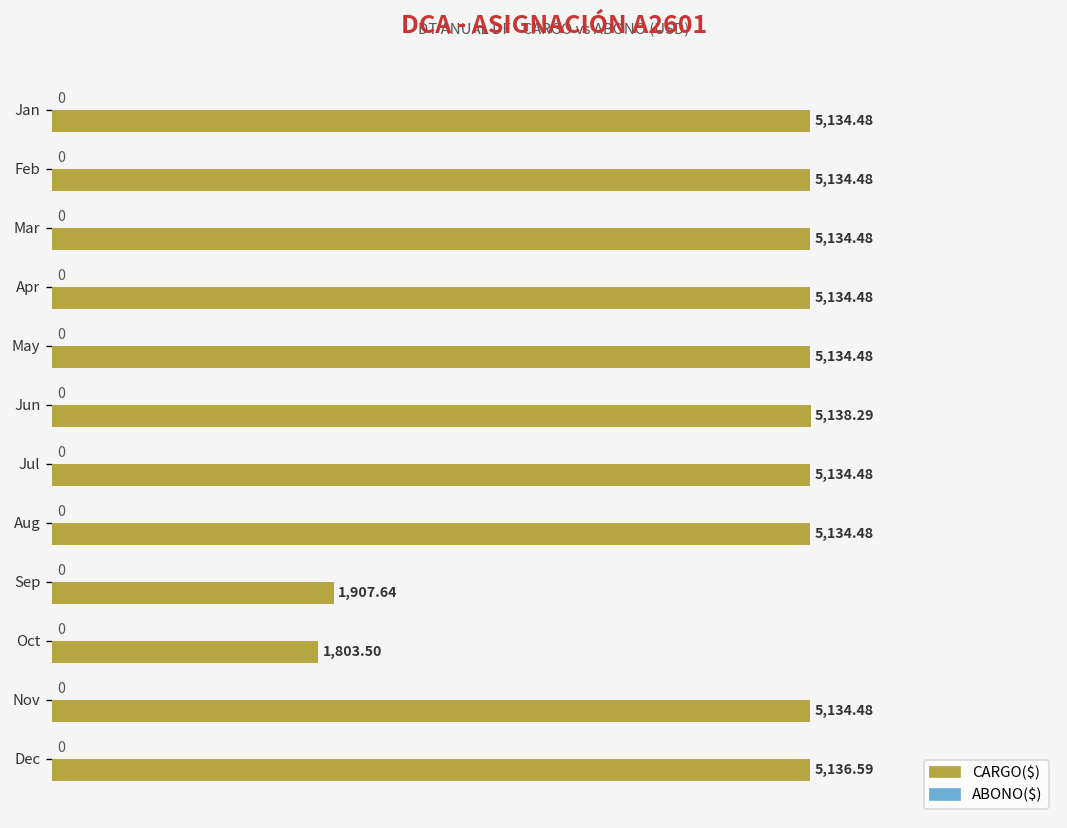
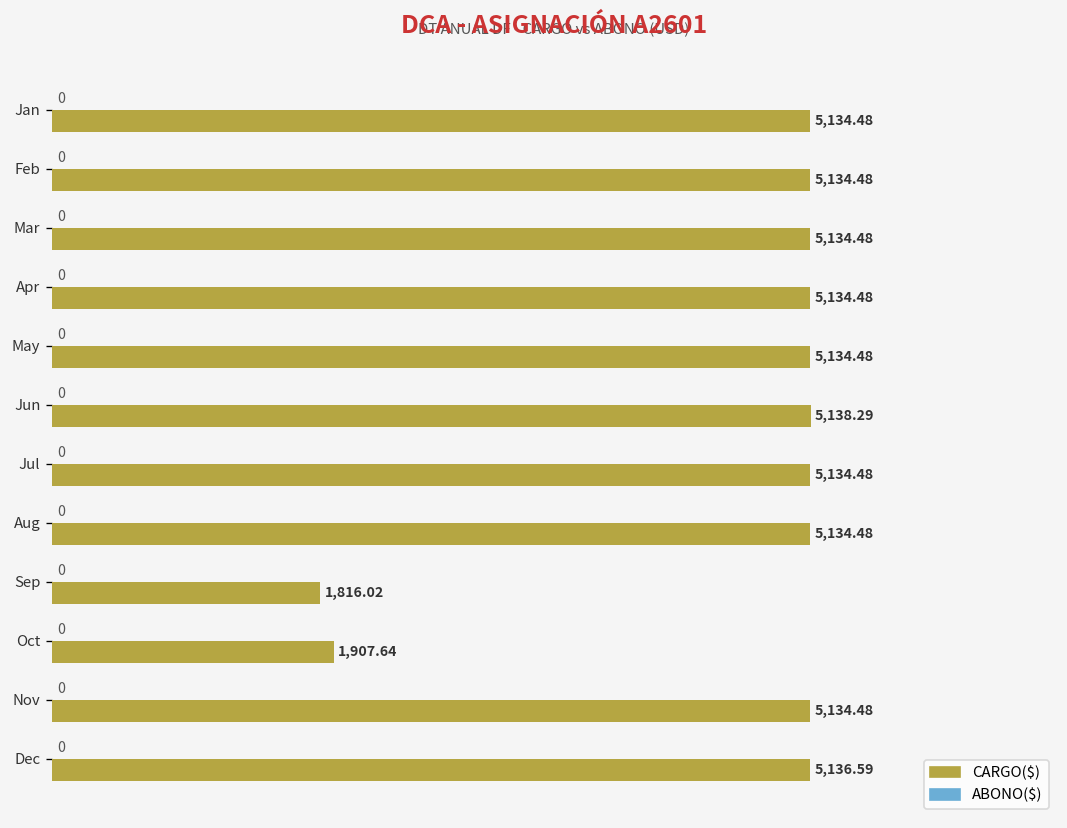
  {
    "CARGO($)": {
      "Jan": "5,134.48",
      "Feb": "5,134.48",
      "Mar": "5,134.48",
      "Apr": "5,134.48",
      "May": "5,134.48",
      "Jun": "5,138.29",
      "Jul": "5,134.48",
      "Aug": "5,134.48",
-     "Sep": "1,907.64",
-     "Oct": "1,803.50",
+     "Sep": "1,816.02",
+     "Oct": "1,907.64",
      "Nov": "5,134.48",
      "Dec": "5,136.59"
    },
    "ABONO($)": {
      "Jan": "0",
      "Feb": "0",
      "Mar": "0",
      "Apr": "0",
      "May": "0",
      "Jun": "0",
      "Jul": "0",
      "Aug": "0",
      "Sep": "0",
      "Oct": "0",
      "Nov": "0",
      "Dec": "0"
    }
  }
